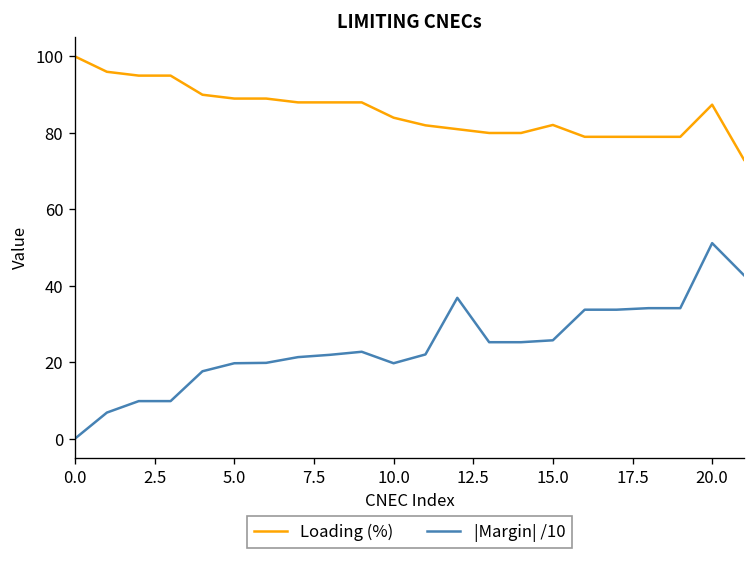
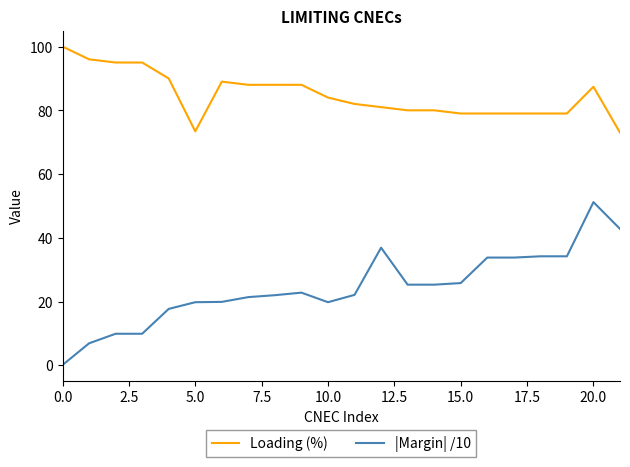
  {
    "Loading (%)": {
      "0.0": 100,
-     "5.0": 89,
+     "5.0": 73,
      "10.0": 84,
-     "15.0": 82,
+     "15.0": 79,
      "20.0": 87
    },
    "|Margin| /10": {
      "0.0": 0,
      "5.0": 20,
      "10.0": 20,
      "15.0": 26,
      "20.0": 51
    }
  }
